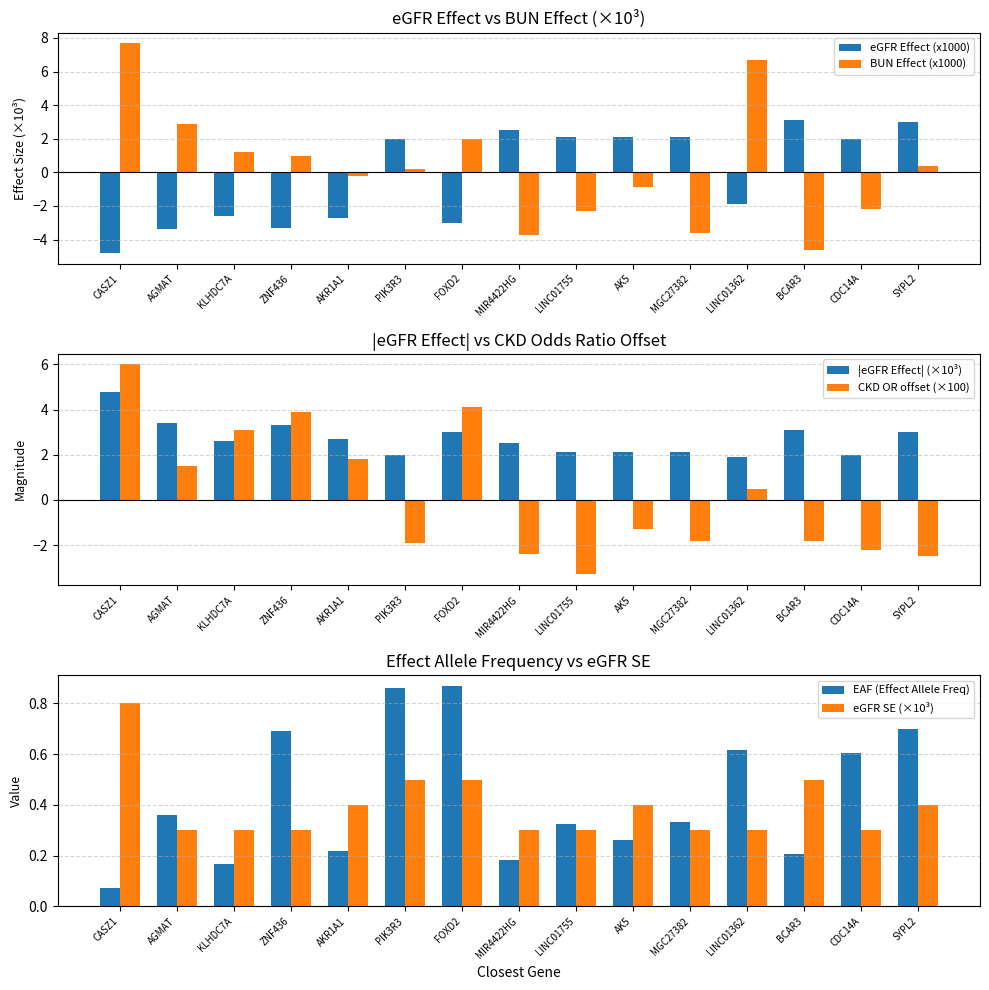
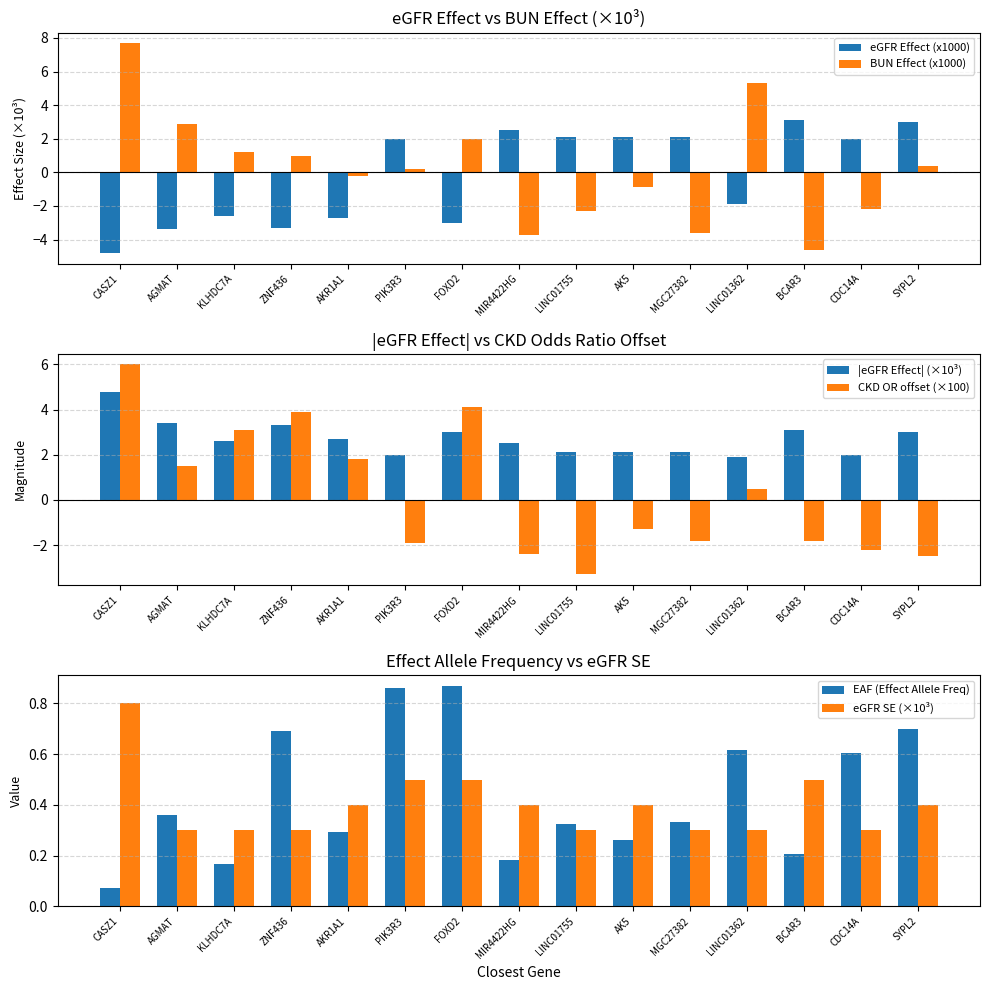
  {
    "eGFR Effect vs BUN Effect (×10³)": {
      "eGFR Effect (x1000)": {
        "CASZ1": -4.8,
        "AGMAT": -3.4,
        "KLHDC7A": -2.6,
        "ZNF436": -3.3,
        "AKR1A1": -2.7,
        "PIK3R3": 2.0,
        "FOXD2": -3.0,
        "MIR4422HG": 2.5,
        "LINC01755": 2.1,
        "AK5": 2.1,
        "MGC27382": 2.1,
        "LINC01362": -1.9,
        "BCAR3": 3.1,
        "CDC14A": 2.0,
        "SYPL2": 3.0
      },
      "BUN Effect (x1000)": {
        "CASZ1": 7.7,
        "AGMAT": 2.9,
        "KLHDC7A": 1.2,
        "ZNF436": 1.0,
        "AKR1A1": -0.2,
        "PIK3R3": 0.2,
        "FOXD2": 2.0,
        "MIR4422HG": -3.7,
        "LINC01755": -2.3,
        "AK5": -0.9,
        "MGC27382": -3.6,
-       "LINC01362": 6.7,
+       "LINC01362": 5.3,
        "BCAR3": -4.6,
        "CDC14A": -2.2,
        "SYPL2": 0.4
      }
    },
    "|eGFR Effect| vs CKD Odds Ratio Offset": {
      "|eGFR Effect| (×10³)": {
        "CASZ1": 4.8,
        "AGMAT": 3.4,
        "KLHDC7A": 2.6,
        "ZNF436": 3.3,
        "AKR1A1": 2.7,
        "PIK3R3": 2.0,
        "FOXD2": 3.0,
        "MIR4422HG": 2.5,
        "LINC01755": 2.1,
        "AK5": 2.1,
        "MGC27382": 2.1,
        "LINC01362": 1.9,
        "BCAR3": 3.1,
        "CDC14A": 2.0,
        "SYPL2": 3.0
      },
      "CKD OR offset (×100)": {
        "CASZ1": 6.0,
        "AGMAT": 1.5,
        "KLHDC7A": 3.1,
        "ZNF436": 3.9,
        "AKR1A1": 1.8,
        "PIK3R3": -1.9,
        "FOXD2": 4.1,
        "MIR4422HG": -2.4,
        "LINC01755": -3.3,
        "AK5": -1.3,
        "MGC27382": -1.8,
        "LINC01362": 0.5,
        "BCAR3": -1.8,
        "CDC14A": -2.2,
        "SYPL2": -2.5
      }
    },
    "Effect Allele Frequency vs eGFR SE": {
      "EAF (Effect Allele Freq)": {
        "CASZ1": 0.07,
        "AGMAT": 0.36,
        "KLHDC7A": 0.17,
        "ZNF436": 0.69,
-       "AKR1A1": 0.22,
+       "AKR1A1": 0.29,
        "PIK3R3": 0.86,
        "FOXD2": 0.87,
        "MIR4422HG": 0.18,
        "LINC01755": 0.33,
        "AK5": 0.26,
        "MGC27382": 0.33,
        "LINC01362": 0.62,
        "BCAR3": 0.21,
        "CDC14A": 0.60,
        "SYPL2": 0.70
      },
      "eGFR SE (×10³)": {
        "CASZ1": 0.80,
        "AGMAT": 0.30,
        "KLHDC7A": 0.30,
        "ZNF436": 0.30,
        "AKR1A1": 0.40,
        "PIK3R3": 0.50,
        "FOXD2": 0.50,
-       "MIR4422HG": 0.30,
+       "MIR4422HG": 0.40,
        "LINC01755": 0.30,
        "AK5": 0.40,
        "MGC27382": 0.30,
        "LINC01362": 0.30,
        "BCAR3": 0.50,
        "CDC14A": 0.30,
        "SYPL2": 0.40
      }
    }
  }
